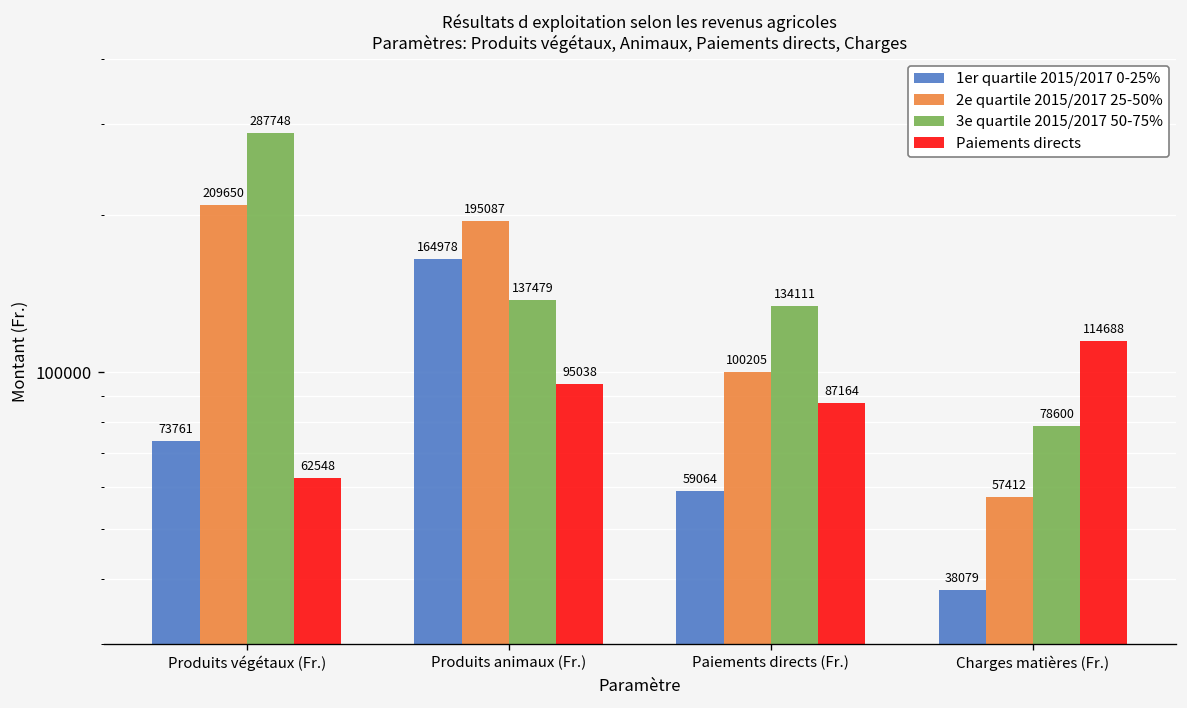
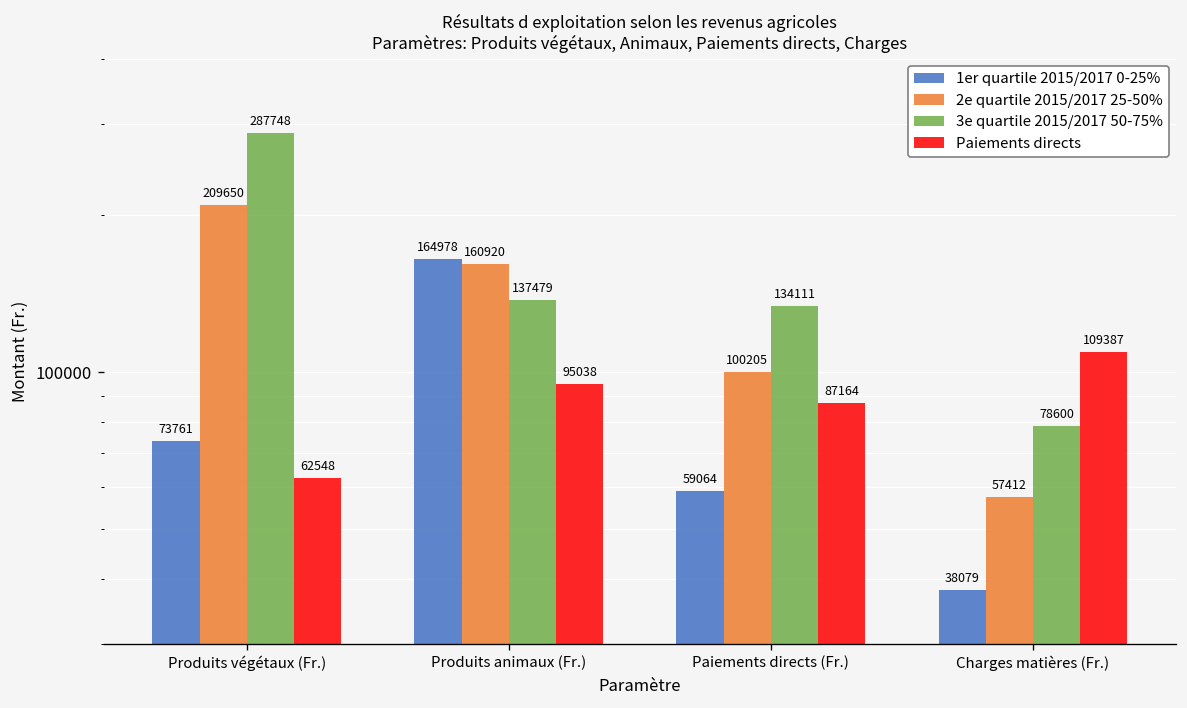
  {
    "1er quartile 2015/2017 0-25%": {
      "Produits végétaux (Fr.)": 73761,
      "Produits animaux (Fr.)": 164978,
      "Paiements directs (Fr.)": 59064,
      "Charges matières (Fr.)": 38079
    },
    "2e quartile 2015/2017 25-50%": {
      "Produits végétaux (Fr.)": 209650,
-     "Produits animaux (Fr.)": 195087,
+     "Produits animaux (Fr.)": 160920,
      "Paiements directs (Fr.)": 100205,
      "Charges matières (Fr.)": 57412
    },
    "3e quartile 2015/2017 50-75%": {
      "Produits végétaux (Fr.)": 287748,
      "Produits animaux (Fr.)": 137479,
      "Paiements directs (Fr.)": 134111,
      "Charges matières (Fr.)": 78600
    },
    "Paiements directs": {
      "Produits végétaux (Fr.)": 62548,
      "Produits animaux (Fr.)": 95038,
      "Paiements directs (Fr.)": 87164,
-     "Charges matières (Fr.)": 114688
+     "Charges matières (Fr.)": 109387
    }
  }
